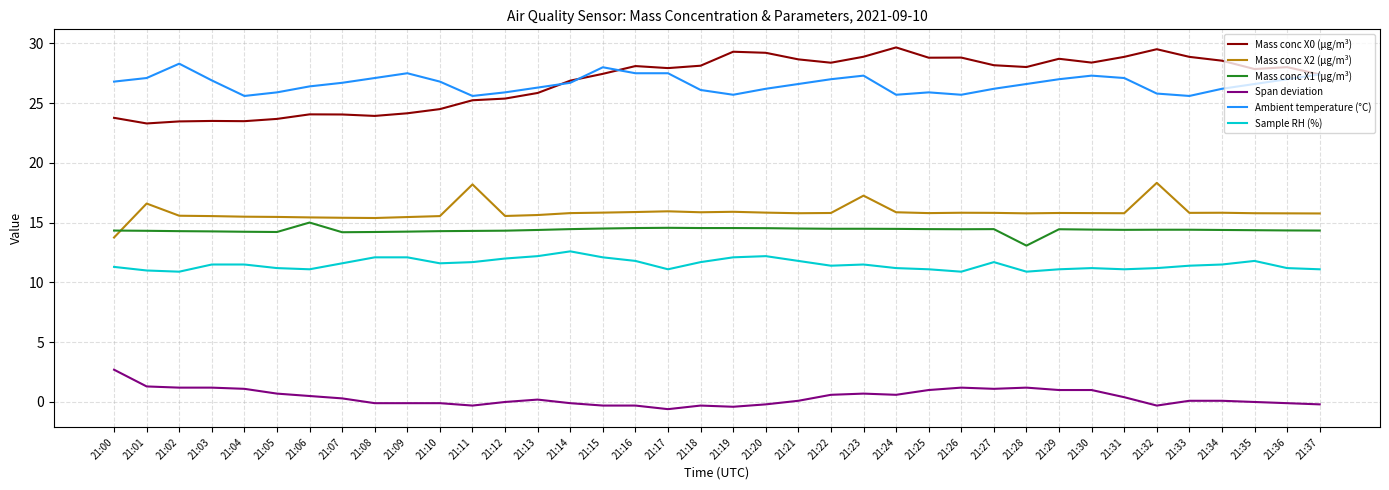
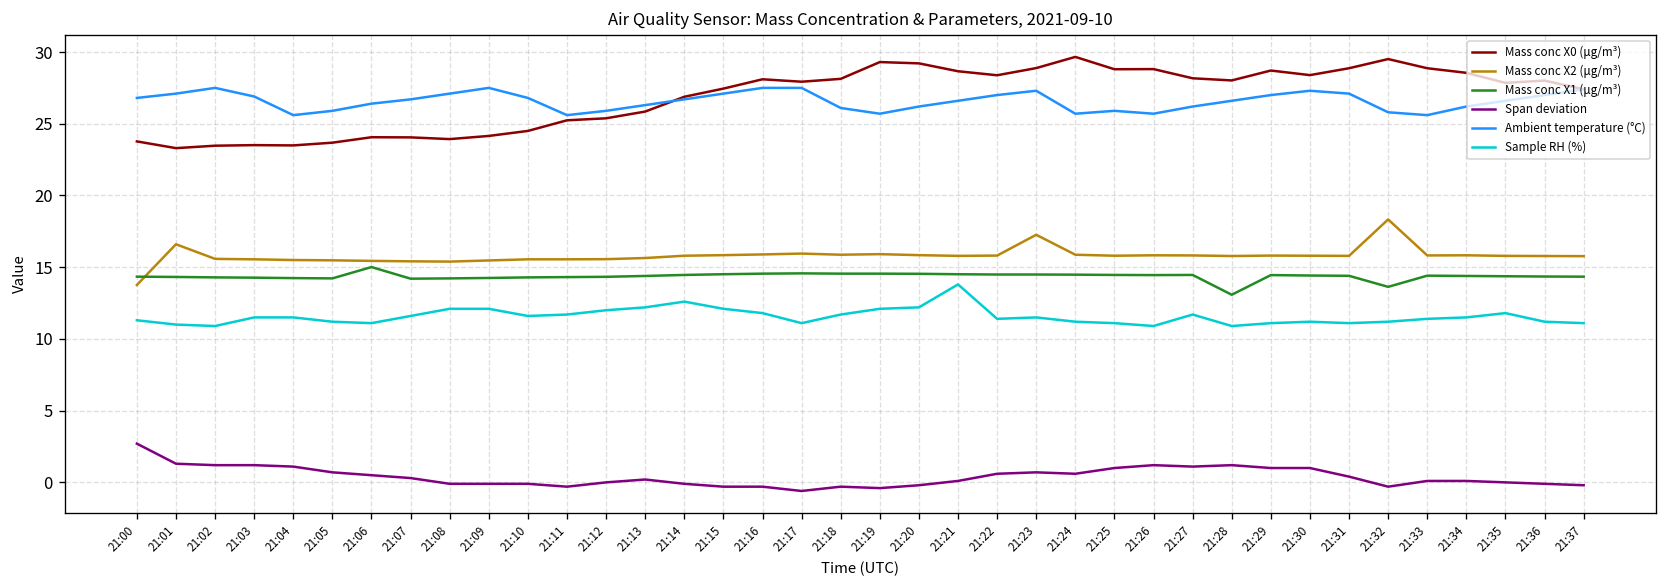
  {
    "Mass conc X2 (μg/m³)": {
      "21:00": 13.8,
      "21:01": 16.6,
      "21:02": 15.6,
      "21:03": 15.6,
      "21:04": 15.5,
      "21:05": 15.5,
      "21:06": 15.4,
      "21:07": 15.4,
      "21:08": 15.4,
      "21:09": 15.5,
      "21:10": 15.6,
-     "21:11": 18.2,
+     "21:11": 15.6,
      "21:12": 15.6,
      "21:13": 15.6,
      "21:14": 15.8,
      "21:15": 15.8,
      "21:16": 15.9,
      "21:17": 16.0,
      "21:18": 15.9,
      "21:19": 15.9,
      "21:20": 15.8,
      "21:21": 15.8,
      "21:22": 15.8,
      "21:23": 17.3,
      "21:24": 15.9,
      "21:25": 15.8,
      "21:26": 15.8,
      "21:27": 15.8,
      "21:28": 15.8,
      "21:29": 15.8,
      "21:30": 15.8,
      "21:31": 15.8,
      "21:32": 18.3,
      "21:33": 15.8,
      "21:34": 15.8,
      "21:35": 15.8,
      "21:36": 15.8,
      "21:37": 15.8
    },
    "Mass conc X1 (μg/m³)": {
      "21:00": 14.3,
      "21:01": 14.3,
      "21:02": 14.3,
      "21:03": 14.3,
      "21:04": 14.2,
      "21:05": 14.2,
      "21:06": 15.0,
      "21:07": 14.2,
      "21:08": 14.2,
      "21:09": 14.3,
      "21:10": 14.3,
      "21:11": 14.3,
      "21:12": 14.3,
      "21:13": 14.4,
      "21:14": 14.5,
      "21:15": 14.5,
      "21:16": 14.6,
      "21:17": 14.6,
      "21:18": 14.6,
      "21:19": 14.6,
      "21:20": 14.5,
      "21:21": 14.5,
      "21:22": 14.5,
      "21:23": 14.5,
      "21:24": 14.5,
      "21:25": 14.5,
      "21:26": 14.5,
      "21:27": 14.5,
      "21:28": 13.1,
      "21:29": 14.5,
      "21:30": 14.4,
      "21:31": 14.4,
-     "21:32": 14.4,
+     "21:32": 13.6,
      "21:33": 14.4,
      "21:34": 14.4,
      "21:35": 14.4,
      "21:36": 14.4,
      "21:37": 14.3
    },
    "Ambient temperature (°C)": {
      "21:00": 26.8,
      "21:01": 27.1,
-     "21:02": 28.3,
+     "21:02": 27.5,
      "21:03": 26.9,
      "21:04": 25.6,
      "21:05": 25.9,
      "21:06": 26.4,
      "21:07": 26.7,
      "21:08": 27.1,
      "21:09": 27.5,
      "21:10": 26.8,
      "21:11": 25.6,
      "21:12": 25.9,
      "21:13": 26.3,
-     "21:15": 28.0,
+     "21:15": 27.1,
      "21:16": 27.5,
      "21:17": 27.5,
      "21:18": 26.1,
      "21:19": 25.7,
      "21:20": 26.2,
      "21:21": 26.6,
      "21:22": 27.0,
      "21:23": 27.3,
      "21:24": 25.7,
      "21:25": 25.9,
      "21:26": 25.7,
      "21:27": 26.2,
      "21:28": 26.6,
      "21:29": 27.0,
      "21:30": 27.3,
      "21:31": 27.1,
      "21:32": 25.8,
      "21:33": 25.6,
      "21:34": 26.2
    },
    "Sample RH (%)": {
      "21:00": 11.3,
      "21:01": 11.0,
      "21:02": 10.9,
      "21:03": 11.5,
      "21:04": 11.5,
      "21:05": 11.2,
      "21:06": 11.1,
      "21:07": 11.6,
      "21:08": 12.1,
      "21:09": 12.1,
      "21:10": 11.6,
      "21:11": 11.7,
      "21:12": 12.0,
      "21:13": 12.2,
      "21:14": 12.6,
      "21:15": 12.1,
      "21:16": 11.8,
      "21:17": 11.1,
      "21:18": 11.7,
      "21:19": 12.1,
      "21:20": 12.2,
-     "21:21": 11.8,
+     "21:21": 13.8,
      "21:22": 11.4,
      "21:23": 11.5,
      "21:24": 11.2,
      "21:25": 11.1,
      "21:26": 10.9,
      "21:27": 11.7,
      "21:28": 10.9,
      "21:29": 11.1,
      "21:30": 11.2,
      "21:31": 11.1,
      "21:32": 11.2,
      "21:33": 11.4,
      "21:34": 11.5,
      "21:35": 11.8,
      "21:36": 11.2,
      "21:37": 11.1
    }
  }
